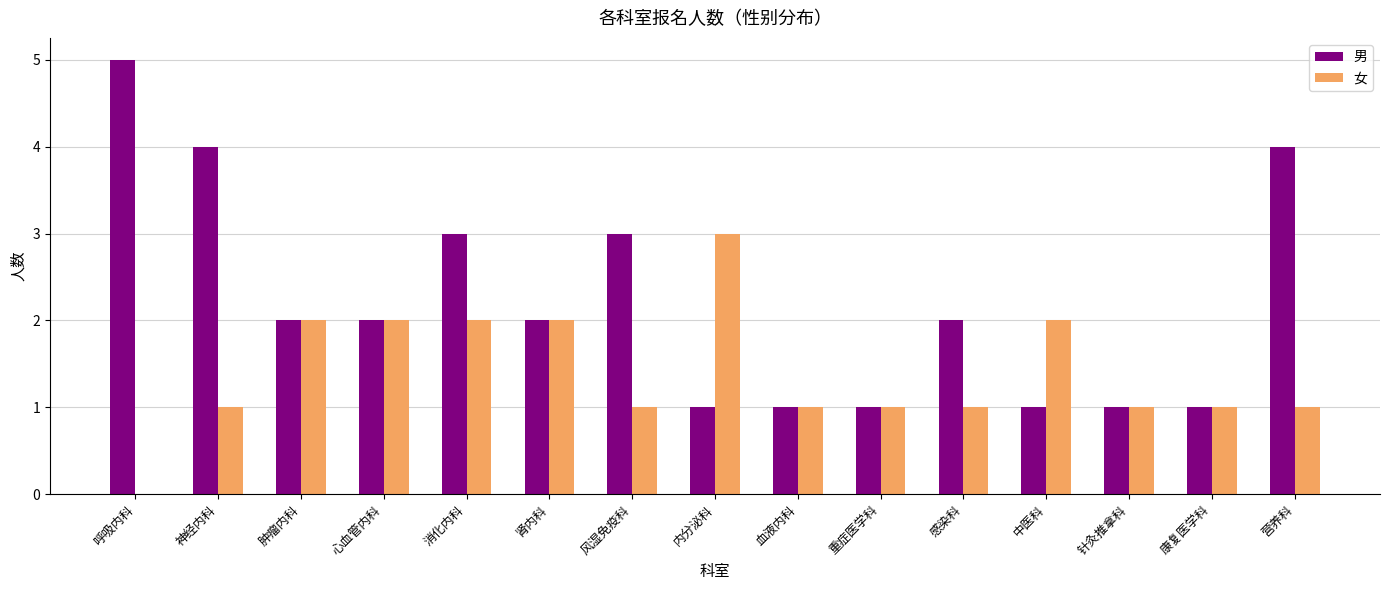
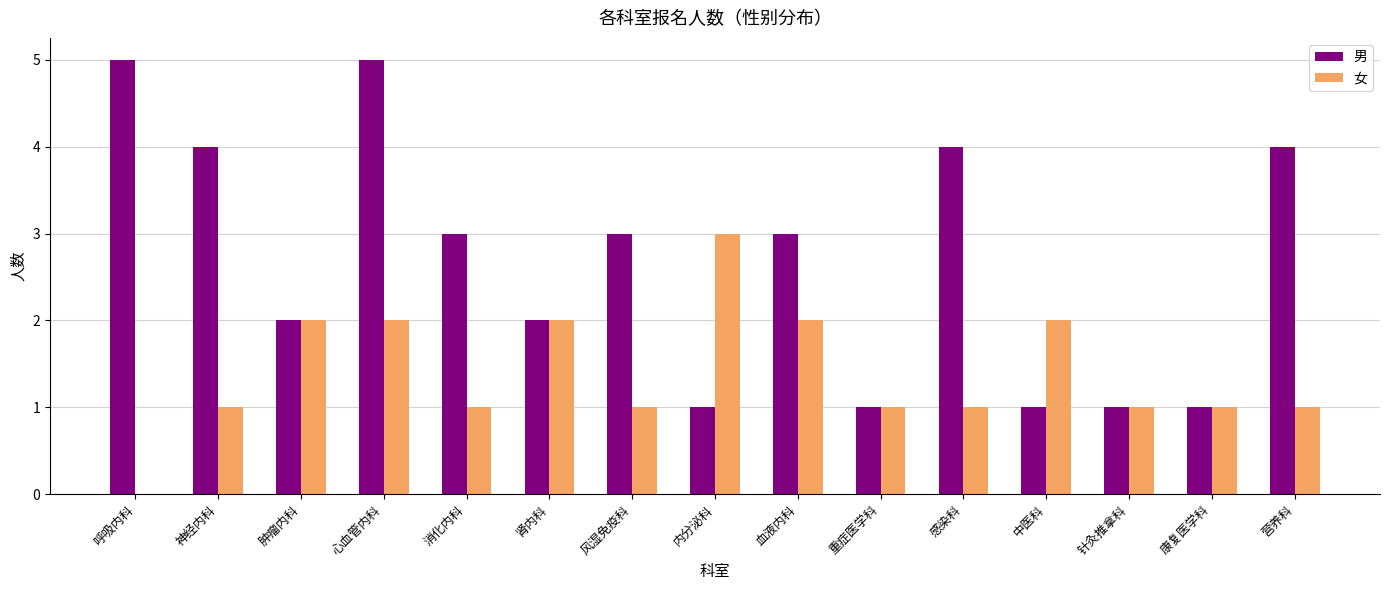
  {
    "男": {
      "呼吸内科": 5,
      "神经内科": 4,
      "肿瘤内科": 2,
-     "心血管内科": 2,
+     "心血管内科": 5,
      "消化内科": 3,
      "肾内科": 2,
      "风湿免疫科": 3,
      "内分泌科": 1,
-     "血液内科": 1,
+     "血液内科": 3,
      "重症医学科": 1,
-     "感染科": 2,
+     "感染科": 4,
      "中医科": 1,
      "针灸推拿科": 1,
      "康复医学科": 1,
      "营养科": 4
    },
    "女": {
      "呼吸内科": 0,
      "神经内科": 1,
      "肿瘤内科": 2,
      "心血管内科": 2,
-     "消化内科": 2,
+     "消化内科": 1,
      "肾内科": 2,
      "风湿免疫科": 1,
      "内分泌科": 3,
-     "血液内科": 1,
+     "血液内科": 2,
      "重症医学科": 1,
      "感染科": 1,
      "中医科": 2,
      "针灸推拿科": 1,
      "康复医学科": 1,
      "营养科": 1
    }
  }
